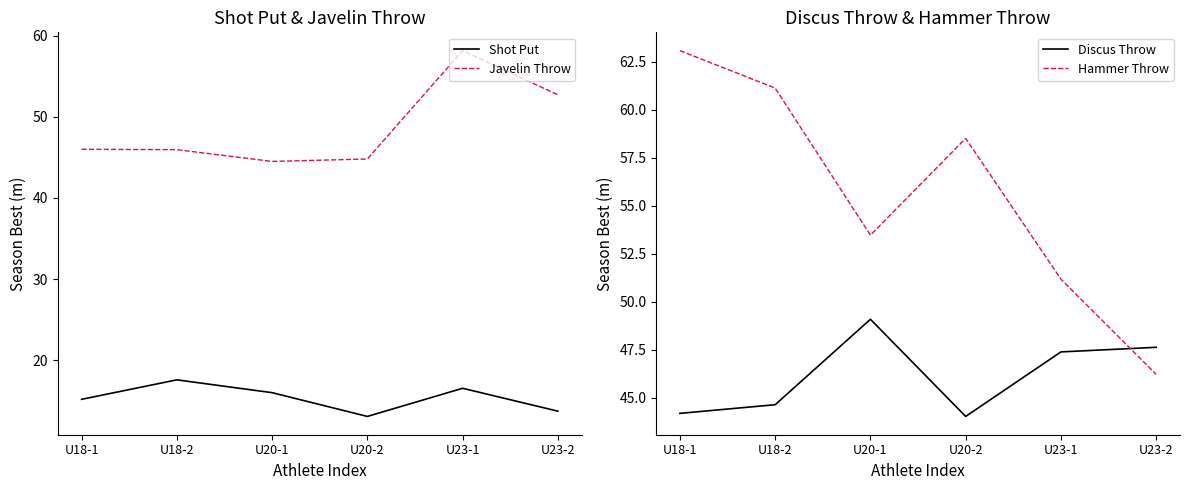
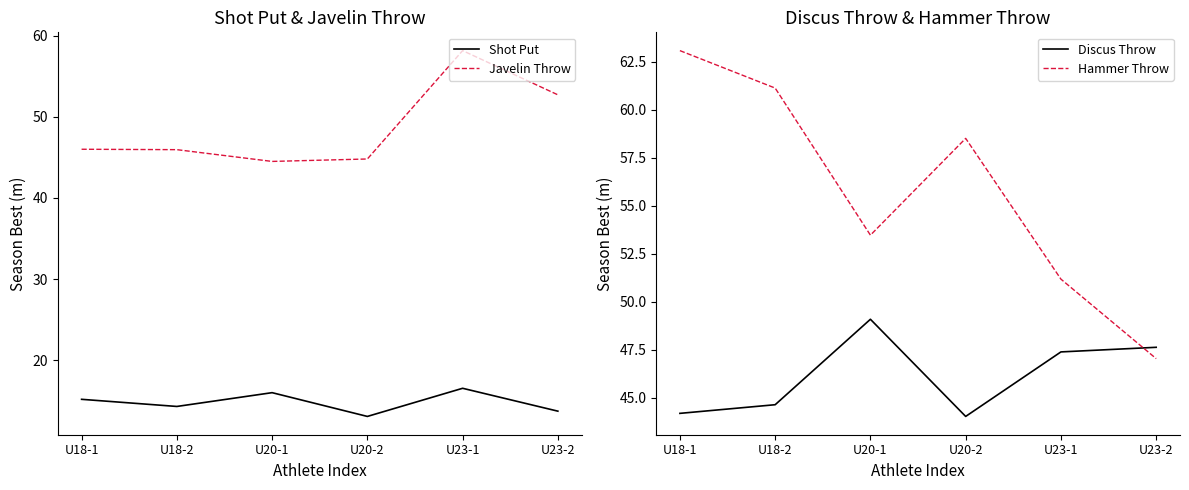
  {
    "Shot Put & Javelin Throw": {
      "Shot Put": {
        "U18-1": 15,
-       "U18-2": 18,
+       "U18-2": 14,
        "U20-1": 16,
        "U20-2": 13,
        "U23-1": 17,
        "U23-2": 14
      },
      "Javelin Throw": {
        "U18-1": 46,
        "U18-2": 46,
        "U20-1": 45,
        "U20-2": 45,
        "U23-2": 53
      }
    },
    "Discus Throw & Hammer Throw": {
      "Discus Throw": {
        "U18-1": 44.2,
        "U18-2": 44.6,
        "U20-1": 49.1,
        "U20-2": 44.0,
        "U23-1": 47.4,
        "U23-2": 47.6
      },
      "Hammer Throw": {
        "U18-1": 63.1,
        "U18-2": 61.1,
        "U20-1": 53.5,
        "U20-2": 58.5,
        "U23-1": 51.2,
-       "U23-2": 46.2
+       "U23-2": 47.0
      }
    }
  }
